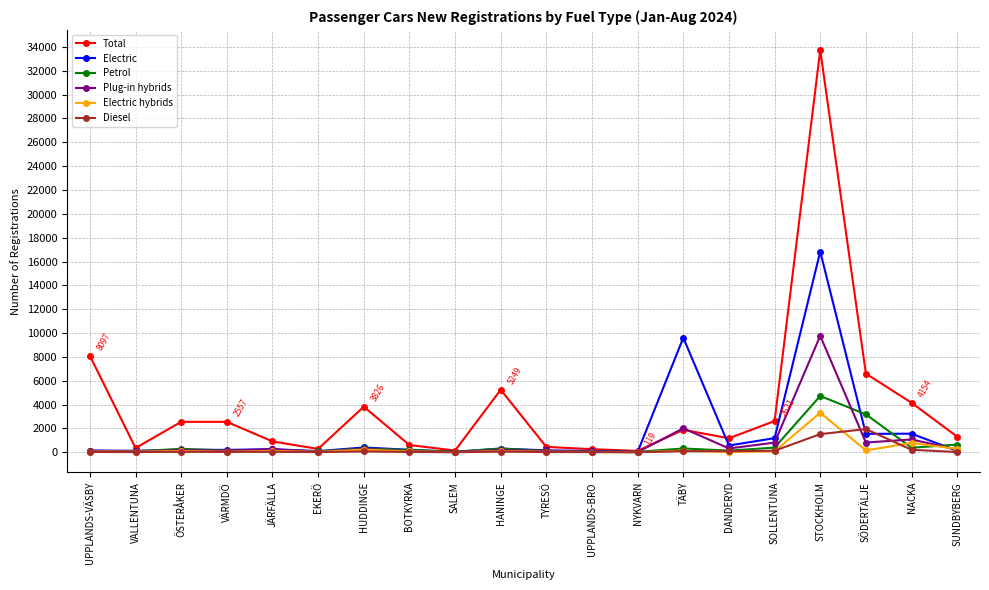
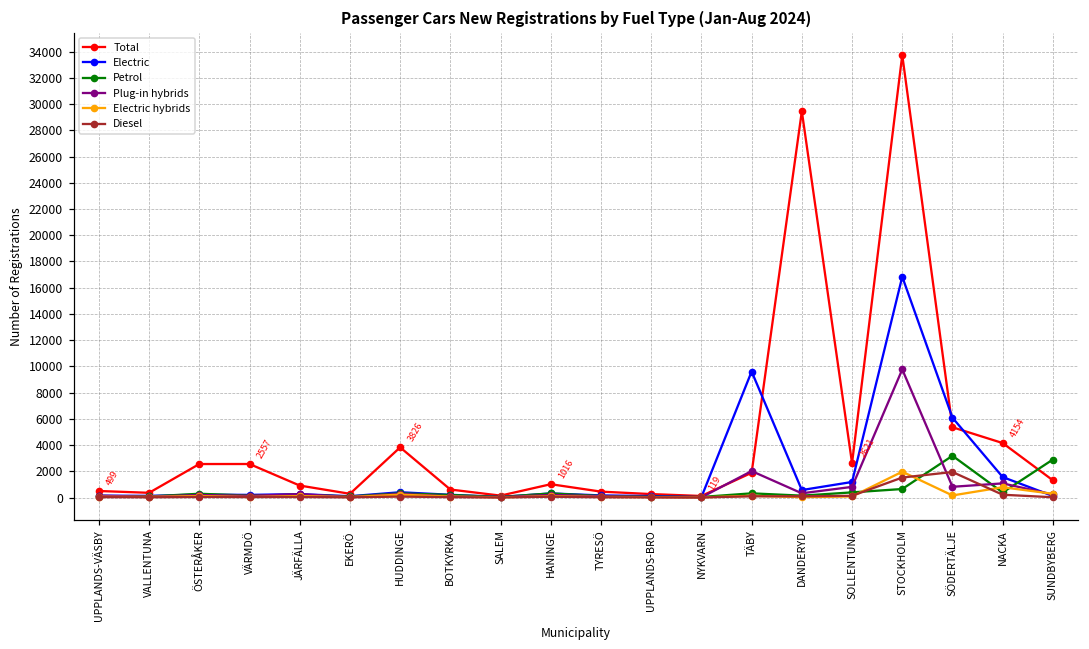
  {
    "Total": {
-     "UPPLANDS-VÄSBY": 8097,
+     "UPPLANDS-VÄSBY": 499,
      "VÄRMDÖ": 2557,
      "HUDDINGE": 3826,
-     "HANINGE": 5249,
-     "DANDERYD": 1200,
+     "HANINGE": 1016,
+     "DANDERYD": 29500,
      "SOLLENTUNA": 2621,
-     "SÖDERTÄLJE": 6600,
+     "SÖDERTÄLJE": 5400,
      "NACKA": 4154
    },
    "Electric": {
      "TÄBY": 9600,
      "DANDERYD": 600,
      "SOLLENTUNA": 1200,
      "STOCKHOLM": 16800,
-     "SÖDERTÄLJE": 1500,
+     "SÖDERTÄLJE": 6100,
      "NACKA": 1600
    },
    "Petrol": {
      "SOLLENTUNA": 400,
-     "STOCKHOLM": 4700,
+     "STOCKHOLM": 700,
      "SÖDERTÄLJE": 3200,
-     "SUNDBYBERG": 600
+     "SUNDBYBERG": 2900
    },
    "Plug-in hybrids": {
      "SOLLENTUNA": 800,
      "STOCKHOLM": 9800,
      "SÖDERTÄLJE": 800,
      "NACKA": 1100
    },
    "Electric hybrids": {
-     "STOCKHOLM": 3300,
+     "STOCKHOLM": 2000,
      "SÖDERTÄLJE": 200,
      "NACKA": 800
    },
    "Diesel": {
      "STOCKHOLM": 1500,
      "SÖDERTÄLJE": 1900
    }
  }
